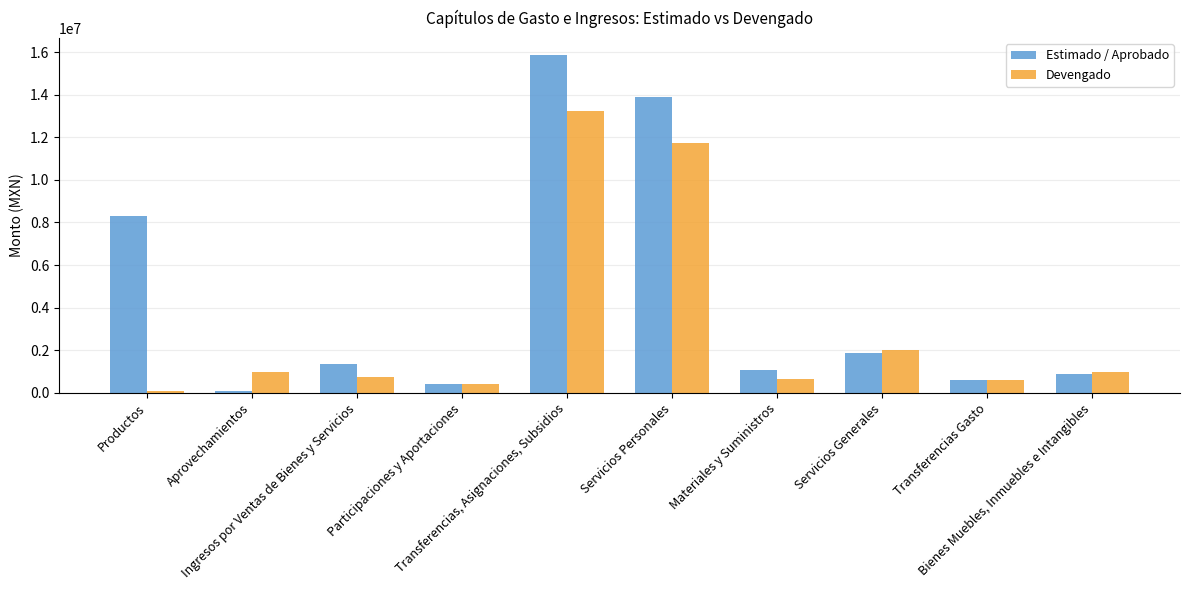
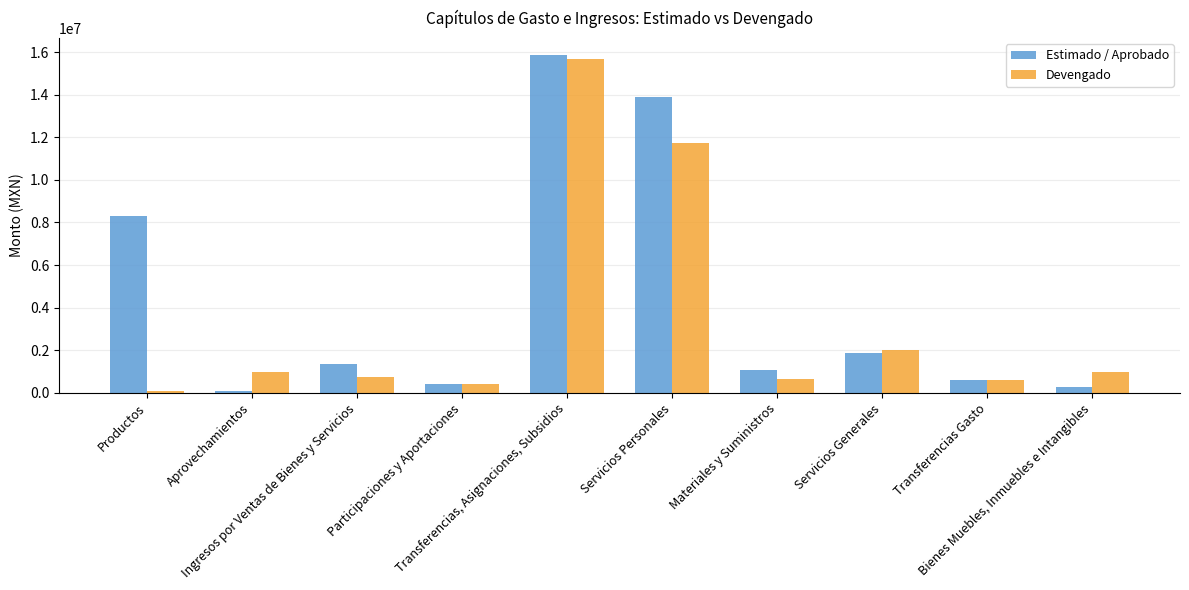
  {
    "Estimado / Aprobado": {
      "Productos": 8300000,
      "Ingresos por Ventas de Bienes y Servicios": 1300000,
      "Participaciones y Aportaciones": 400000,
      "Transferencias, Asignaciones, Subsidios": 15900000,
      "Servicios Personales": 13900000,
      "Materiales y Suministros": 1100000,
      "Servicios Generales": 1900000,
      "Transferencias Gasto": 600000,
-     "Bienes Muebles, Inmuebles e Intangibles": 900000
+     "Bienes Muebles, Inmuebles e Intangibles": 300000
    },
    "Devengado": {
      "Aprovechamientos": 1000000,
      "Ingresos por Ventas de Bienes y Servicios": 700000,
      "Participaciones y Aportaciones": 400000,
-     "Transferencias, Asignaciones, Subsidios": 13300000,
+     "Transferencias, Asignaciones, Subsidios": 15600000,
      "Servicios Personales": 11800000,
      "Materiales y Suministros": 700000,
      "Servicios Generales": 2000000,
      "Transferencias Gasto": 600000,
      "Bienes Muebles, Inmuebles e Intangibles": 1000000
    }
  }
